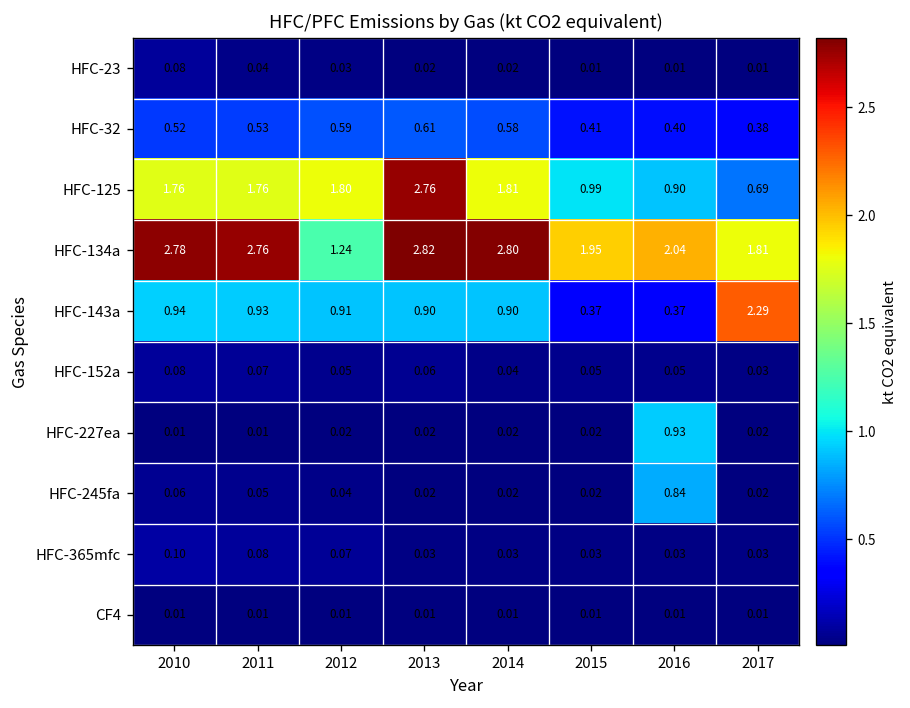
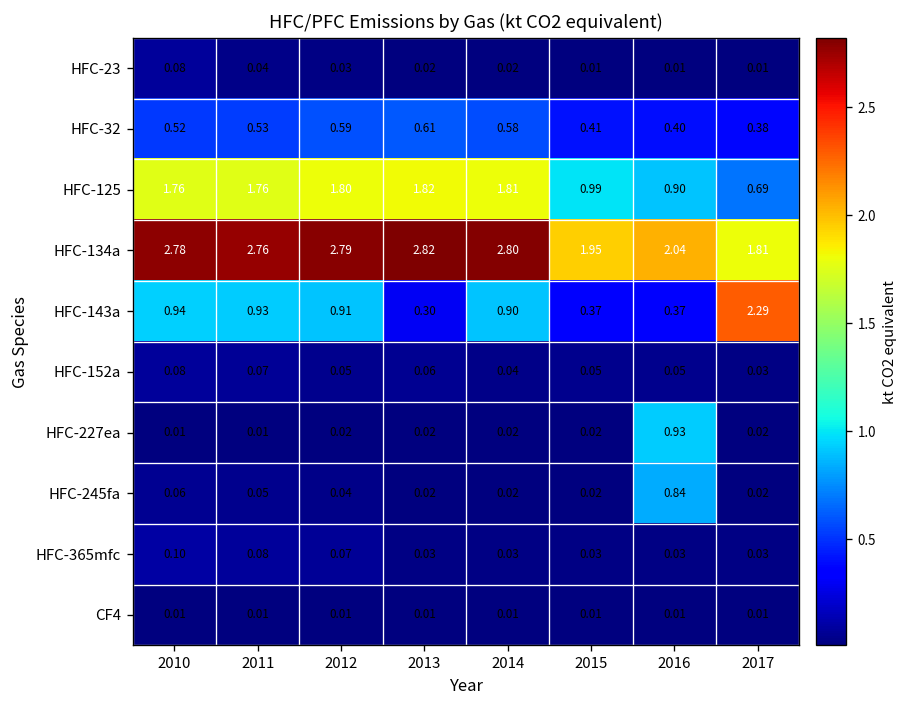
  {
    "HFC-23": {
      "2010": 0.08,
      "2011": 0.04,
      "2012": 0.03,
      "2013": 0.02,
      "2014": 0.02,
      "2015": 0.01,
      "2016": 0.01,
      "2017": 0.01
    },
    "HFC-32": {
      "2010": 0.52,
      "2011": 0.53,
      "2012": 0.59,
      "2013": 0.61,
      "2014": 0.58,
      "2015": 0.41,
      "2016": 0.40,
      "2017": 0.38
    },
    "HFC-125": {
      "2010": 1.76,
      "2011": 1.76,
      "2012": 1.80,
-     "2013": 2.76,
+     "2013": 1.82,
      "2014": 1.81,
      "2015": 0.99,
      "2016": 0.90,
      "2017": 0.69
    },
    "HFC-134a": {
      "2010": 2.78,
      "2011": 2.76,
-     "2012": 1.24,
+     "2012": 2.79,
      "2013": 2.82,
      "2014": 2.80,
      "2015": 1.95,
      "2016": 2.04,
      "2017": 1.81
    },
    "HFC-143a": {
      "2010": 0.94,
      "2011": 0.93,
      "2012": 0.91,
-     "2013": 0.90,
+     "2013": 0.30,
      "2014": 0.90,
      "2015": 0.37,
      "2016": 0.37,
      "2017": 2.29
    },
    "HFC-152a": {
      "2010": 0.08,
      "2011": 0.07,
      "2012": 0.05,
      "2013": 0.06,
      "2014": 0.04,
      "2015": 0.05,
      "2016": 0.05,
      "2017": 0.03
    },
    "HFC-227ea": {
      "2010": 0.01,
      "2011": 0.01,
      "2012": 0.02,
      "2013": 0.02,
      "2014": 0.02,
      "2015": 0.02,
      "2016": 0.93,
      "2017": 0.02
    },
    "HFC-245fa": {
      "2010": 0.06,
      "2011": 0.05,
      "2012": 0.04,
      "2013": 0.02,
      "2014": 0.02,
      "2015": 0.02,
      "2016": 0.84,
      "2017": 0.02
    },
    "HFC-365mfc": {
      "2010": 0.10,
      "2011": 0.08,
      "2012": 0.07,
      "2013": 0.03,
      "2014": 0.03,
      "2015": 0.03,
      "2016": 0.03,
      "2017": 0.03
    },
    "CF4": {
      "2010": 0.01,
      "2011": 0.01,
      "2012": 0.01,
      "2013": 0.01,
      "2014": 0.01,
      "2015": 0.01,
      "2016": 0.01,
      "2017": 0.01
    }
  }
